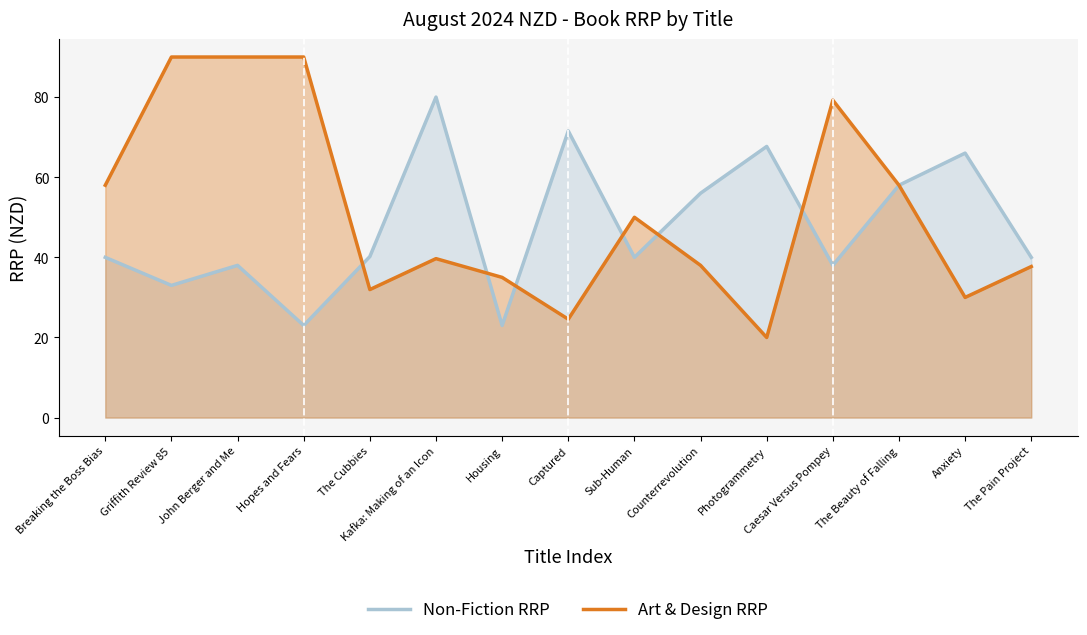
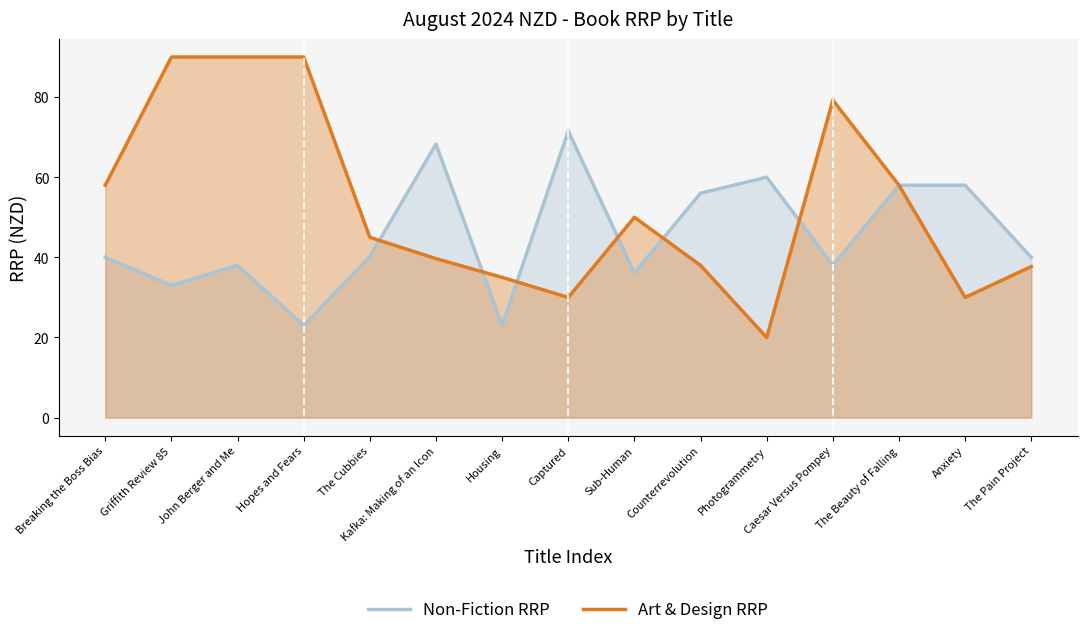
  {
    "Non-Fiction RRP": {
      "Breaking the Boss Bias": 40,
      "Griffith Review 85": 33,
      "John Berger and Me": 38,
      "Hopes and Fears": 23,
      "The Cubbies": 40,
-     "Kafka: Making of an Icon": 80,
+     "Kafka: Making of an Icon": 68,
      "Housing": 23,
      "Captured": 72,
-     "Sub-Human": 40,
+     "Sub-Human": 36,
      "Counterrevolution": 56,
-     "Photogrammetry": 68,
+     "Photogrammetry": 60,
      "Caesar Versus Pompey": 38,
-     "Anxiety": 66,
+     "Anxiety": 58,
      "The Pain Project": 40
    },
    "Art & Design RRP": {
      "Breaking the Boss Bias": 58,
      "Griffith Review 85": 90,
      "John Berger and Me": 90,
      "Hopes and Fears": 90,
-     "The Cubbies": 32,
+     "The Cubbies": 45,
      "Kafka: Making of an Icon": 40,
      "Housing": 35,
-     "Captured": 25,
+     "Captured": 30,
      "Sub-Human": 50,
      "Counterrevolution": 38,
      "Photogrammetry": 20,
      "Caesar Versus Pompey": 79,
      "Anxiety": 30,
      "The Pain Project": 38
    }
  }
